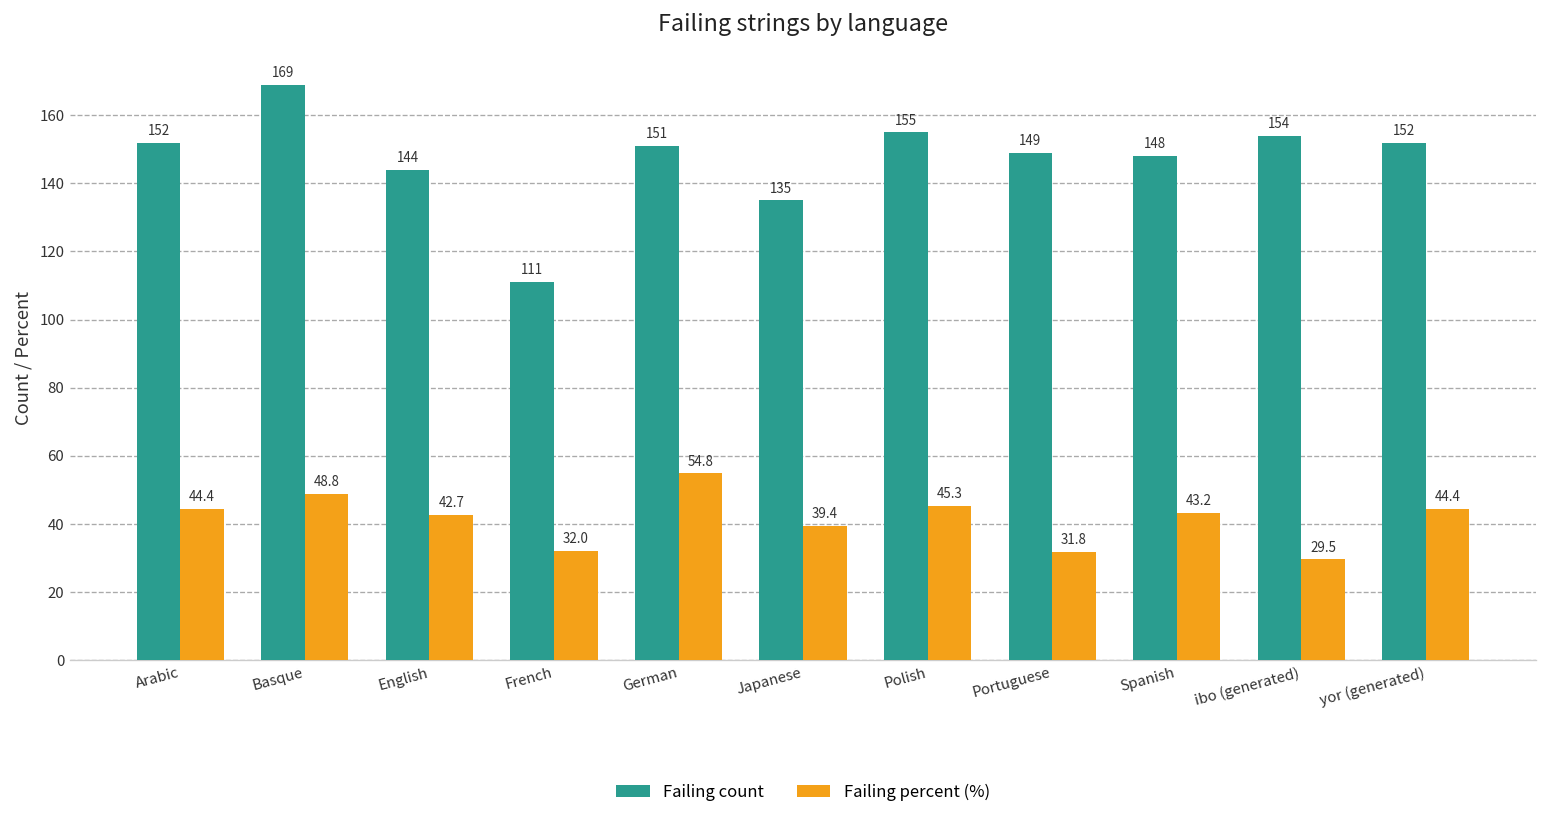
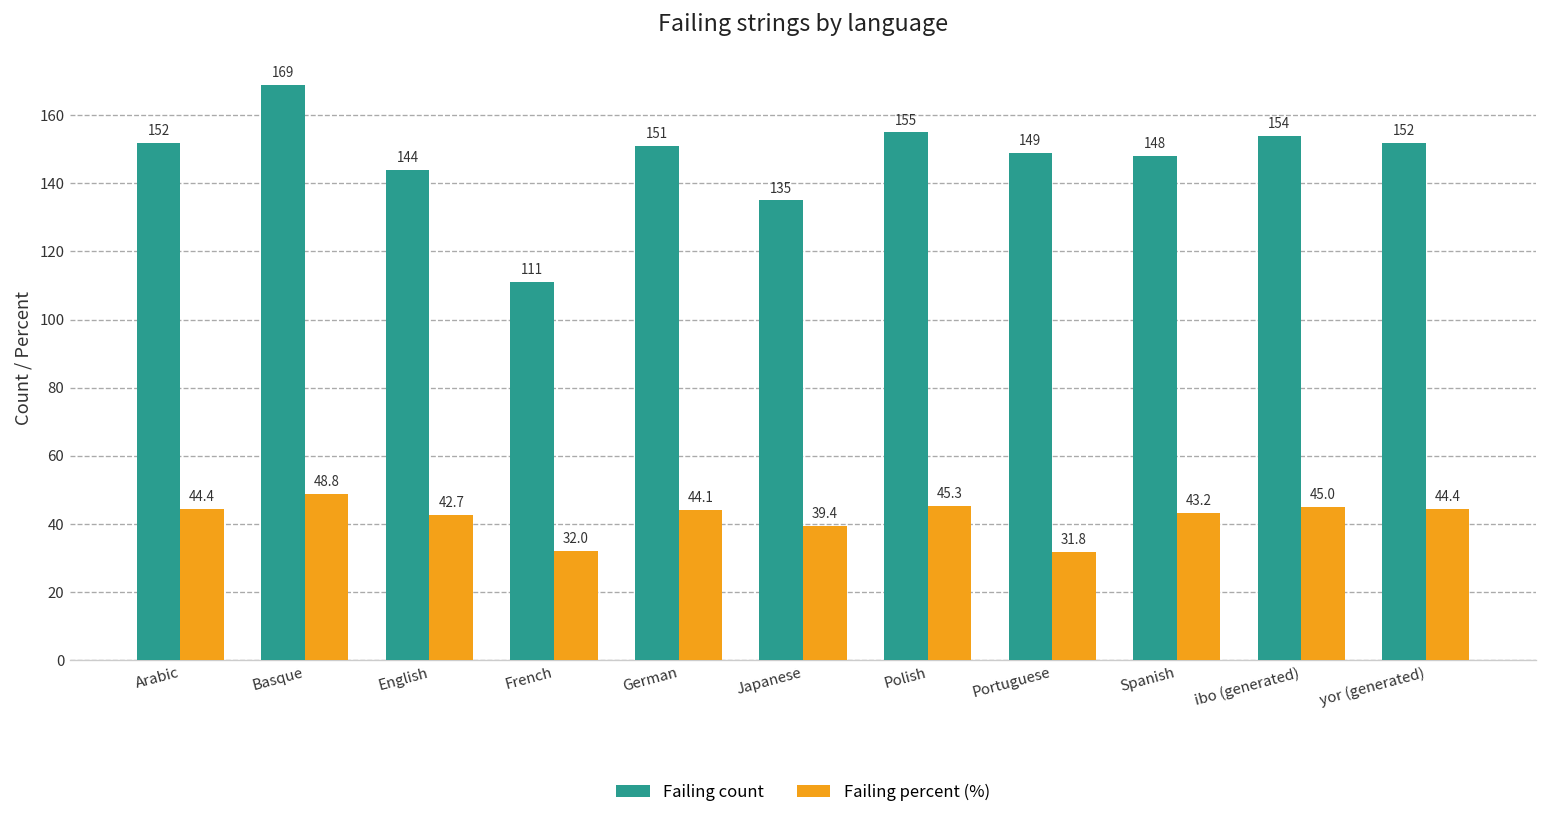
  {
    "Failing count": {
      "Arabic": 152,
      "Basque": 169,
      "English": 144,
      "French": 111,
      "German": 151,
      "Japanese": 135,
      "Polish": 155,
      "Portuguese": 149,
      "Spanish": 148,
      "ibo (generated)": 154,
      "yor (generated)": 152
    },
    "Failing percent (%)": {
      "Arabic": 44.4,
      "Basque": 48.8,
      "English": 42.7,
      "French": 32.0,
-     "German": 54.8,
+     "German": 44.1,
      "Japanese": 39.4,
      "Polish": 45.3,
      "Portuguese": 31.8,
      "Spanish": 43.2,
-     "ibo (generated)": 29.5,
+     "ibo (generated)": 45.0,
      "yor (generated)": 44.4
    }
  }
